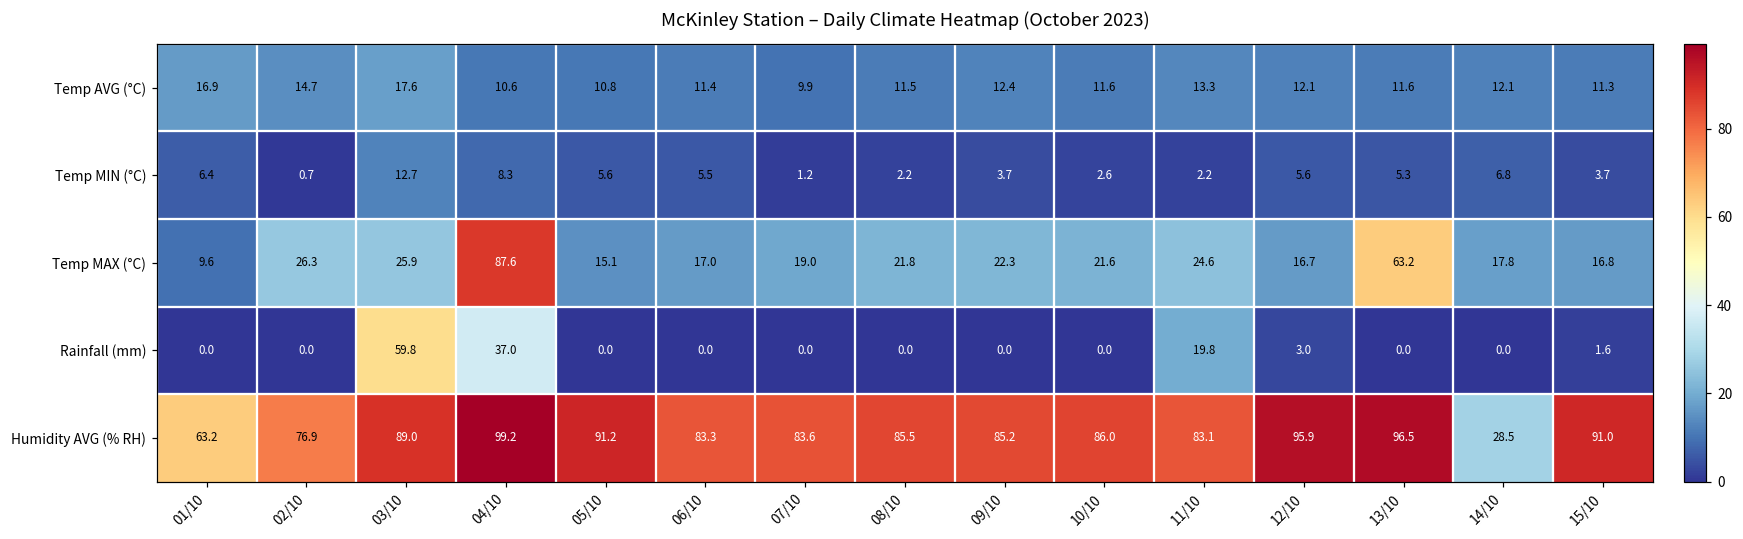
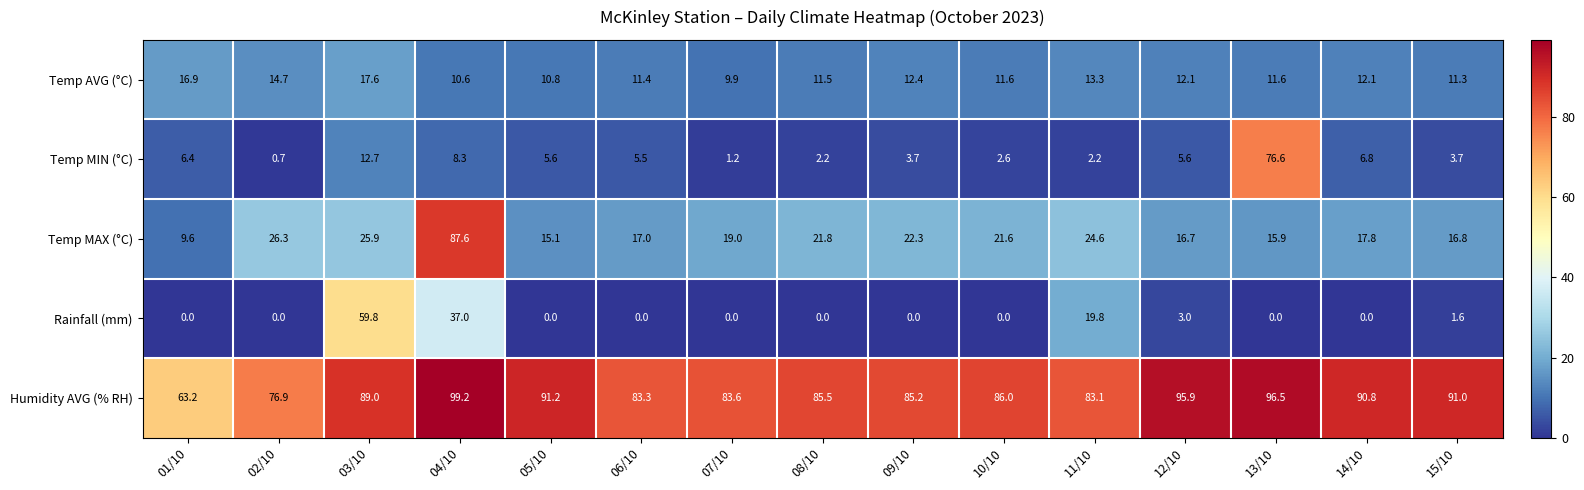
  {
    "Temp AVG (°C)": {
      "01/10": 16.9,
      "02/10": 14.7,
      "03/10": 17.6,
      "04/10": 10.6,
      "05/10": 10.8,
      "06/10": 11.4,
      "07/10": 9.9,
      "08/10": 11.5,
      "09/10": 12.4,
      "10/10": 11.6,
      "11/10": 13.3,
      "12/10": 12.1,
      "13/10": 11.6,
      "14/10": 12.1,
      "15/10": 11.3
    },
    "Temp MIN (°C)": {
      "01/10": 6.4,
      "02/10": 0.7,
      "03/10": 12.7,
      "04/10": 8.3,
      "05/10": 5.6,
      "06/10": 5.5,
      "07/10": 1.2,
      "08/10": 2.2,
      "09/10": 3.7,
      "10/10": 2.6,
      "11/10": 2.2,
      "12/10": 5.6,
-     "13/10": 5.3,
+     "13/10": 76.6,
      "14/10": 6.8,
      "15/10": 3.7
    },
    "Temp MAX (°C)": {
      "01/10": 9.6,
      "02/10": 26.3,
      "03/10": 25.9,
      "04/10": 87.6,
      "05/10": 15.1,
      "06/10": 17.0,
      "07/10": 19.0,
      "08/10": 21.8,
      "09/10": 22.3,
      "10/10": 21.6,
      "11/10": 24.6,
      "12/10": 16.7,
-     "13/10": 63.2,
+     "13/10": 15.9,
      "14/10": 17.8,
      "15/10": 16.8
    },
    "Rainfall (mm)": {
      "01/10": 0.0,
      "02/10": 0.0,
      "03/10": 59.8,
      "04/10": 37.0,
      "05/10": 0.0,
      "06/10": 0.0,
      "07/10": 0.0,
      "08/10": 0.0,
      "09/10": 0.0,
      "10/10": 0.0,
      "11/10": 19.8,
      "12/10": 3.0,
      "13/10": 0.0,
      "14/10": 0.0,
      "15/10": 1.6
    },
    "Humidity AVG (% RH)": {
      "01/10": 63.2,
      "02/10": 76.9,
      "03/10": 89.0,
      "04/10": 99.2,
      "05/10": 91.2,
      "06/10": 83.3,
      "07/10": 83.6,
      "08/10": 85.5,
      "09/10": 85.2,
      "10/10": 86.0,
      "11/10": 83.1,
      "12/10": 95.9,
      "13/10": 96.5,
-     "14/10": 28.5,
+     "14/10": 90.8,
      "15/10": 91.0
    }
  }
